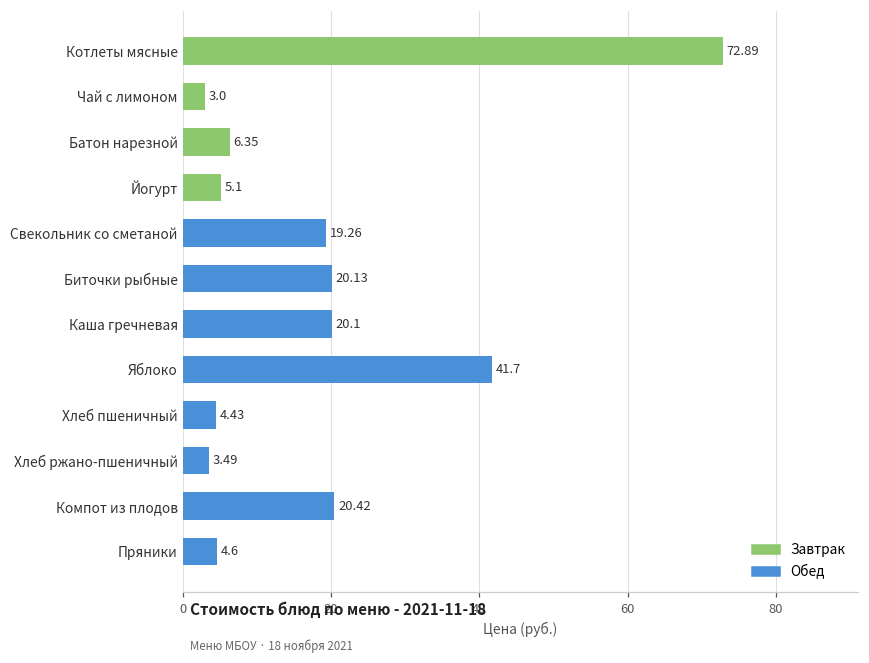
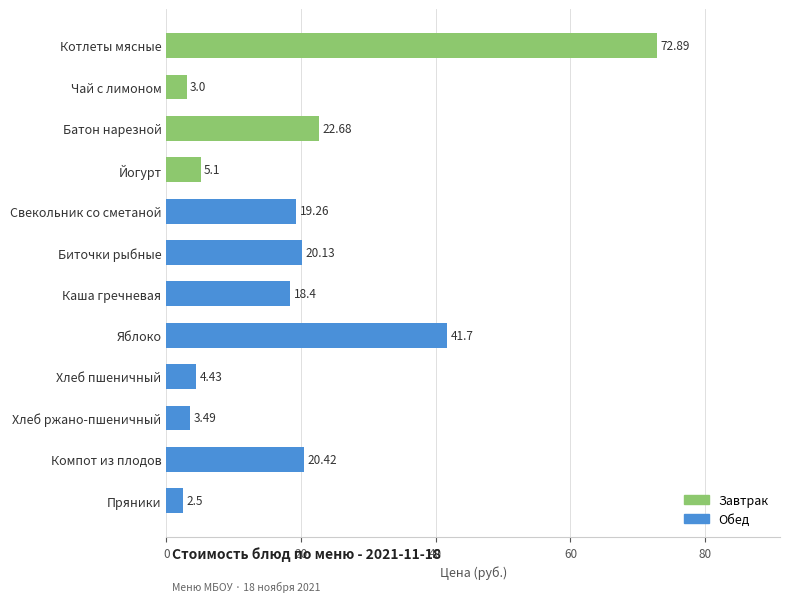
  {
    "Котлеты мясные": 72.89,
    "Чай с лимоном": 3.0,
-   "Батон нарезной": 6.35,
+   "Батон нарезной": 22.68,
    "Йогурт": 5.1,
    "Свекольник со сметаной": 19.26,
    "Биточки рыбные": 20.13,
-   "Каша гречневая": 20.1,
+   "Каша гречневая": 18.4,
    "Яблоко": 41.7,
    "Хлеб пшеничный": 4.43,
    "Хлеб ржано-пшеничный": 3.49,
    "Компот из плодов": 20.42,
-   "Пряники": 4.6
+   "Пряники": 2.5
  }
